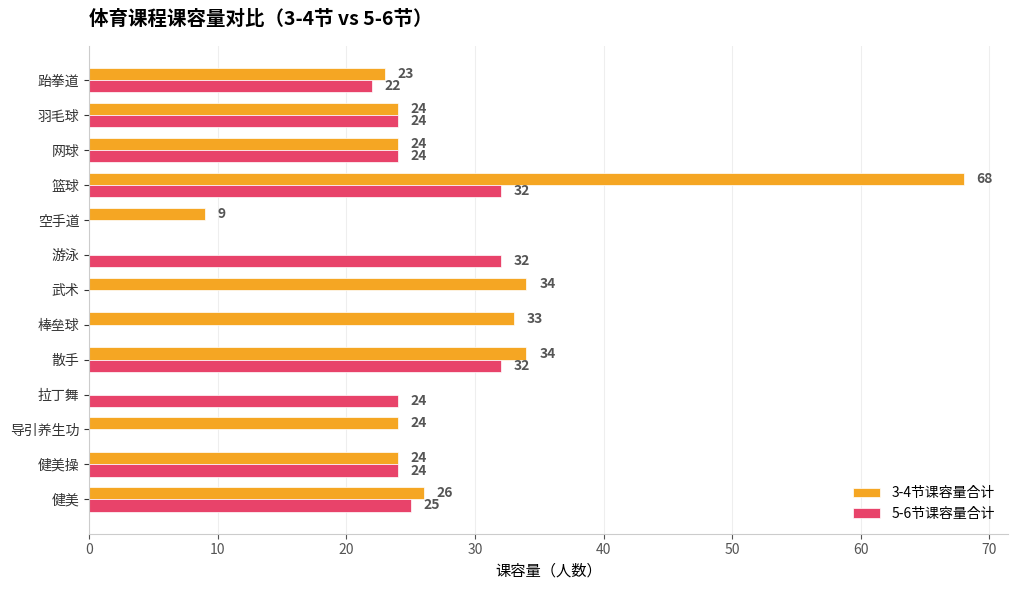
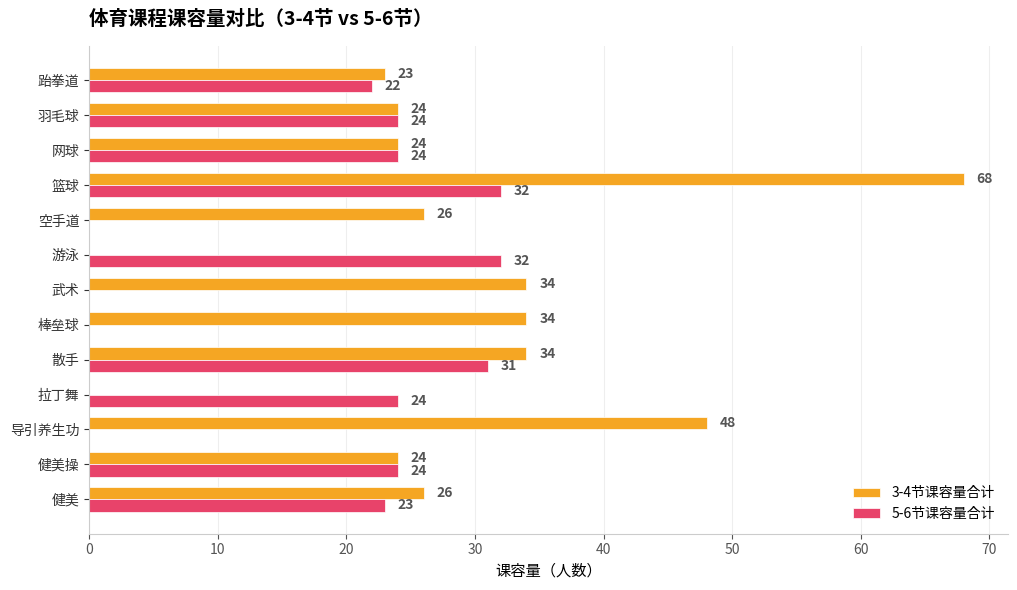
  {
    "3-4节课容量合计": {
      "跆拳道": 23,
      "羽毛球": 24,
      "网球": 24,
      "篮球": 68,
-     "空手道": 9,
+     "空手道": 26,
      "武术": 34,
-     "棒垒球": 33,
+     "棒垒球": 34,
      "散手": 34,
-     "导引养生功": 24,
+     "导引养生功": 48,
      "健美操": 24,
      "健美": 26
    },
    "5-6节课容量合计": {
      "跆拳道": 22,
      "羽毛球": 24,
      "网球": 24,
      "篮球": 32,
      "游泳": 32,
-     "散手": 32,
+     "散手": 31,
      "拉丁舞": 24,
      "健美操": 24,
-     "健美": 25
+     "健美": 23
    }
  }
